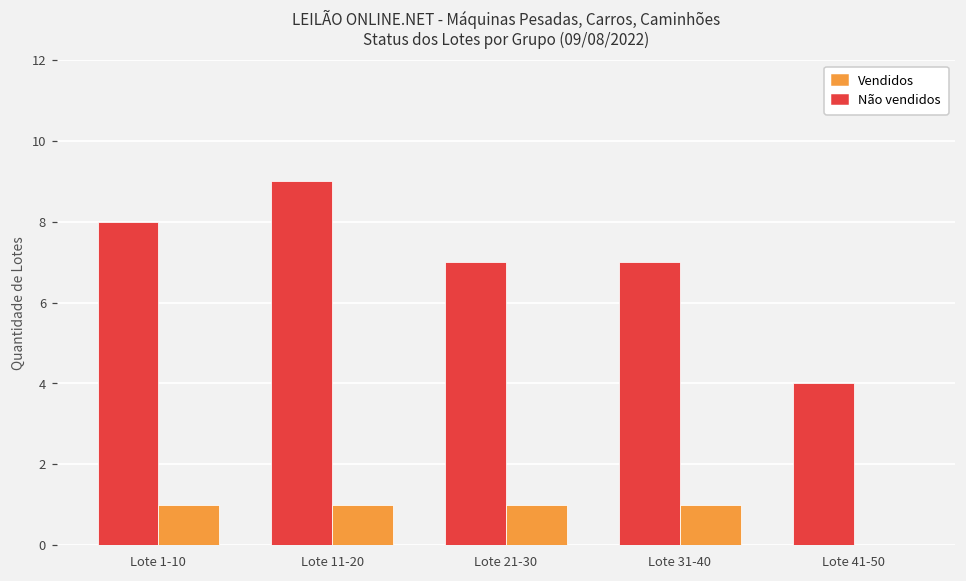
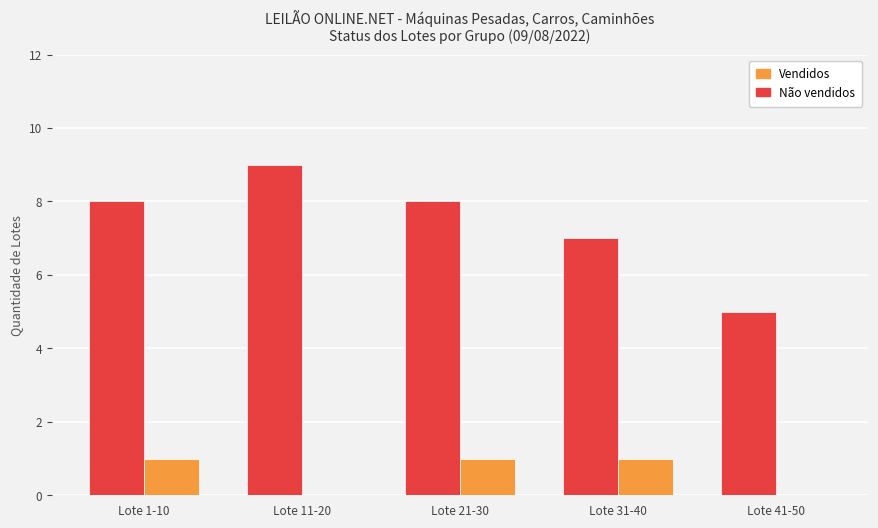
  {
    "Não vendidos": {
      "Lote 1-10": 8,
      "Lote 11-20": 9,
-     "Lote 21-30": 7,
+     "Lote 21-30": 8,
      "Lote 31-40": 7,
-     "Lote 41-50": 4
+     "Lote 41-50": 5
    },
    "Vendidos": {
      "Lote 1-10": 1,
-     "Lote 11-20": 1,
+     "Lote 11-20": 0,
      "Lote 21-30": 1,
      "Lote 31-40": 1,
      "Lote 41-50": 0
    }
  }
